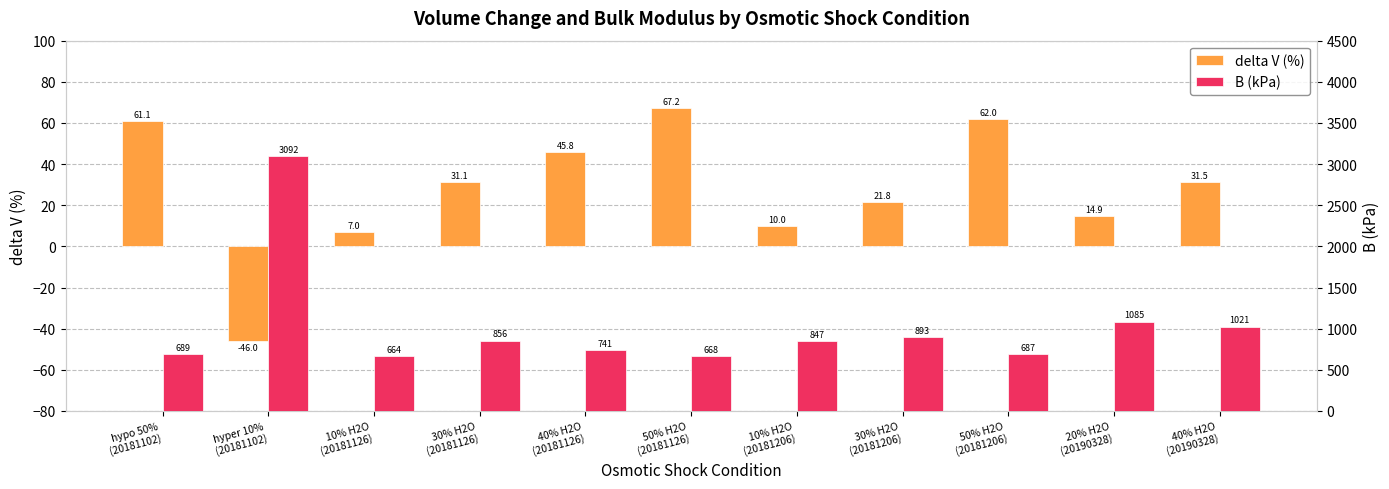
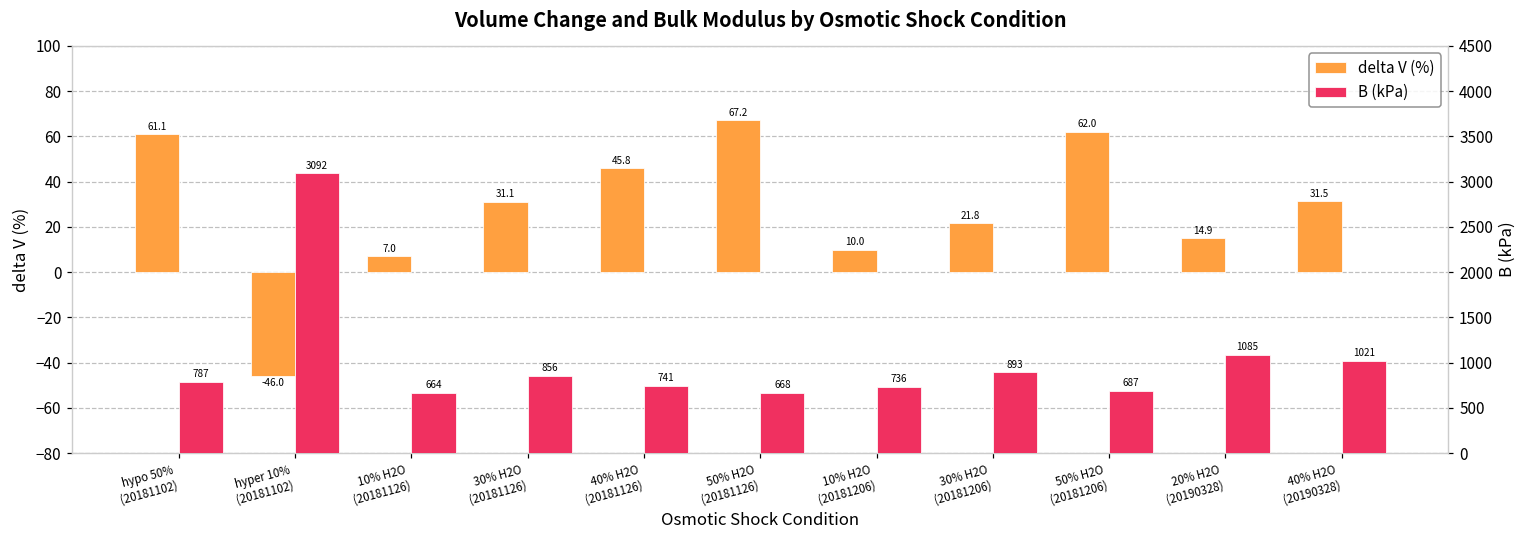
  {
    "delta V (%)": {
      "hypo 50% (20181102)": 61.1,
      "hyper 10% (20181102)": -46.0,
      "10% H2O (20181126)": 7.0,
      "30% H2O (20181126)": 31.1,
      "40% H2O (20181126)": 45.8,
      "50% H2O (20181126)": 67.2,
      "10% H2O (20181206)": 10.0,
      "30% H2O (20181206)": 21.8,
      "50% H2O (20181206)": 62.0,
      "20% H2O (20190328)": 14.9,
      "40% H2O (20190328)": 31.5
    },
    "B (kPa)": {
-     "hypo 50% (20181102)": 689,
+     "hypo 50% (20181102)": 787,
      "hyper 10% (20181102)": 3092,
      "10% H2O (20181126)": 664,
      "30% H2O (20181126)": 856,
      "40% H2O (20181126)": 741,
      "50% H2O (20181126)": 668,
-     "10% H2O (20181206)": 847,
+     "10% H2O (20181206)": 736,
      "30% H2O (20181206)": 893,
      "50% H2O (20181206)": 687,
      "20% H2O (20190328)": 1085,
      "40% H2O (20190328)": 1021
    }
  }
